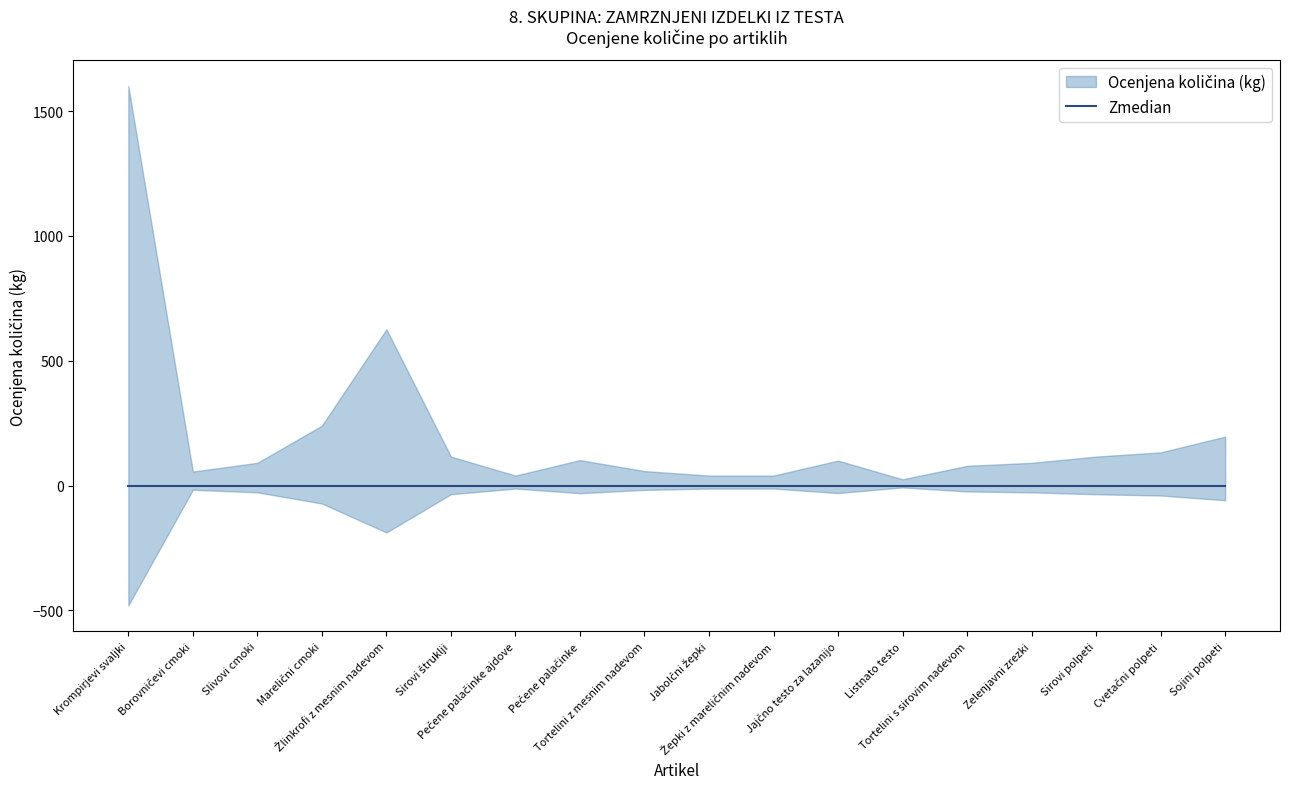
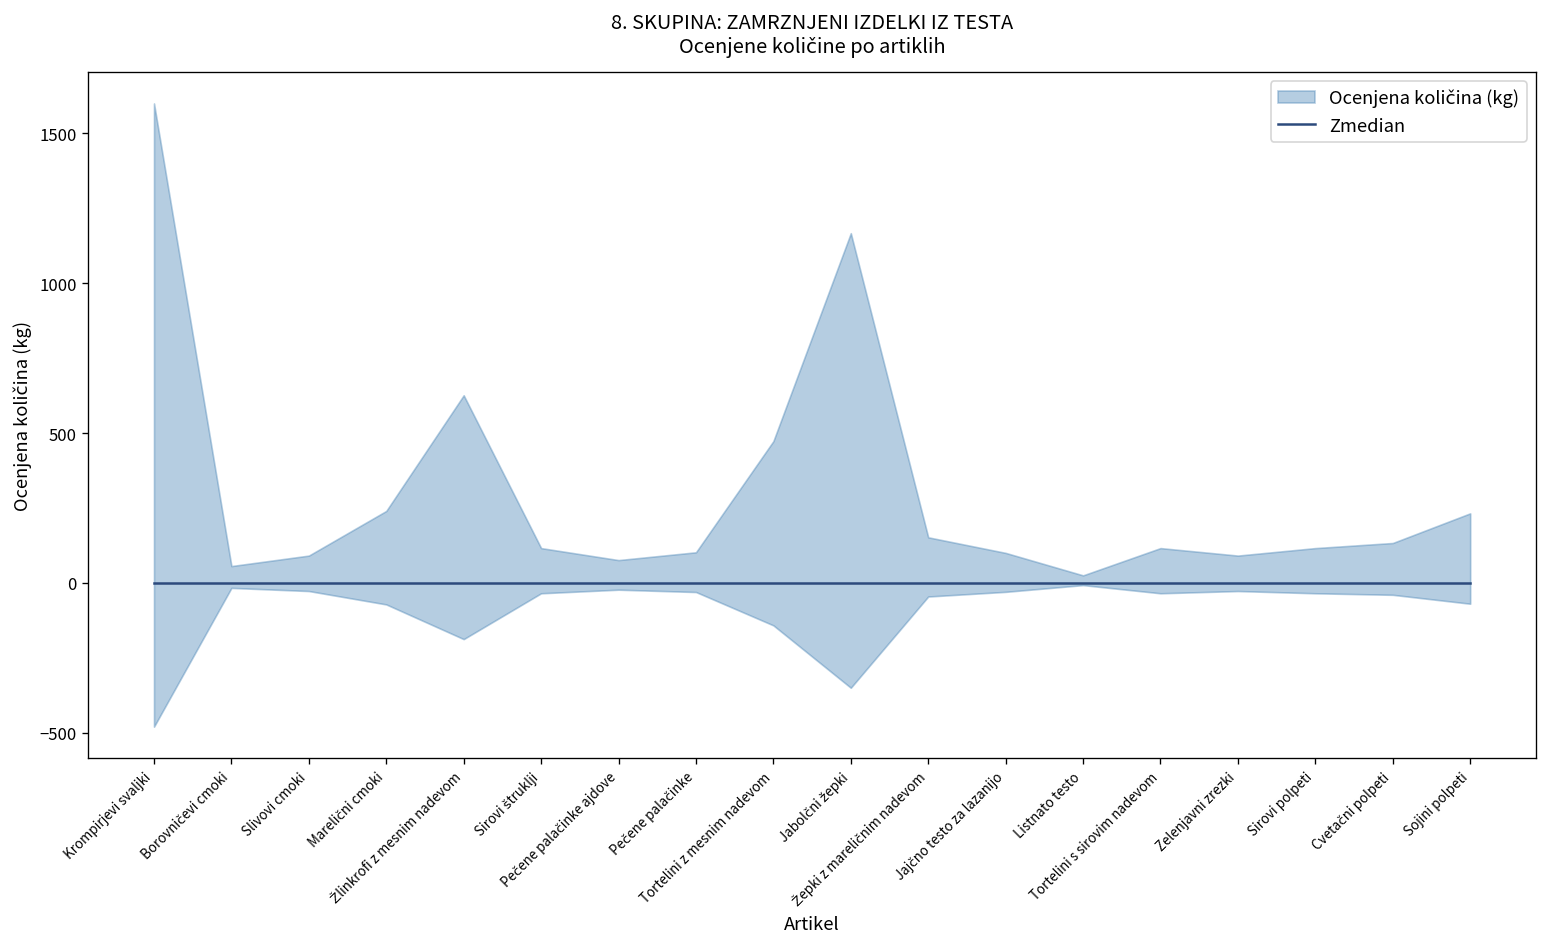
  {
    "Zmedian": {
      "Krompirjevi svaljki": 0,
      "Borovničevi cmoki": 0,
      "Slivovi cmoki": 0,
      "Marelični cmoki": 0,
      "Žlinkrofi z mesnim nadevom": 0,
      "Sirovi štruklji": 0,
      "Pečene palačinke ajdove": 0,
      "Pečene palačinke": 0,
      "Tortelini z mesnim nadevom": 0,
      "Jabolčni žepki": 0,
      "Žepki z mareličnim nadevom": 0,
      "Jajčno testo za lazanijo": 0,
      "Listnato testo": 0,
      "Tortelini s sirovim nadevom": 0,
      "Zelenjavni zrezki": 0,
      "Sirovi polpeti": 0,
      "Cvetačni polpeti": 0,
      "Sojini polpeti": 0
    },
    "Ocenjena količina (kg)": {
-     "Pečene palačinke ajdove": 40,
-     "Tortelini z mesnim nadevom": 60,
-     "Jabolčni žepki": 40,
-     "Žepki z mareličnim nadevom": 40,
-     "Tortelini s sirovim nadevom": 80,
-     "Sojini polpeti": 200
+     "Pečene palačinke ajdove": 80,
+     "Tortelini z mesnim nadevom": 470,
+     "Jabolčni žepki": 1170,
+     "Žepki z mareličnim nadevom": 150,
+     "Tortelini s sirovim nadevom": 120,
+     "Sojini polpeti": 230
    }
  }
